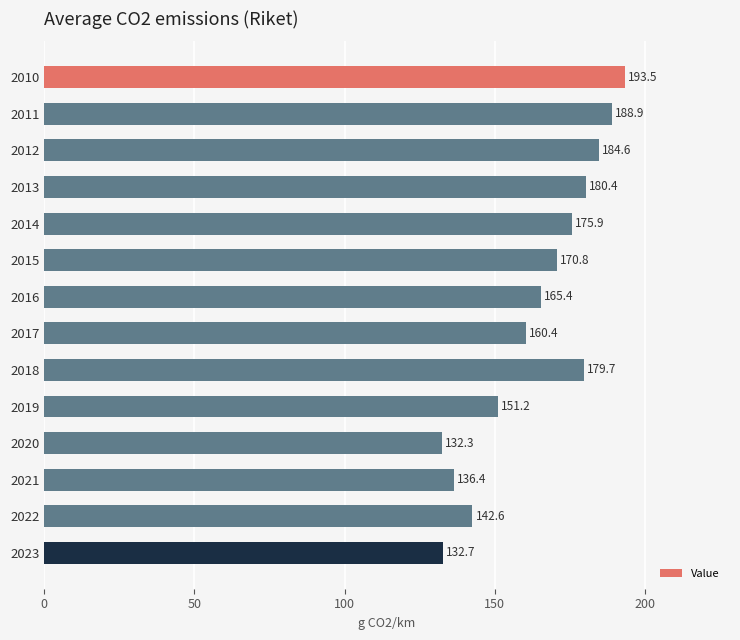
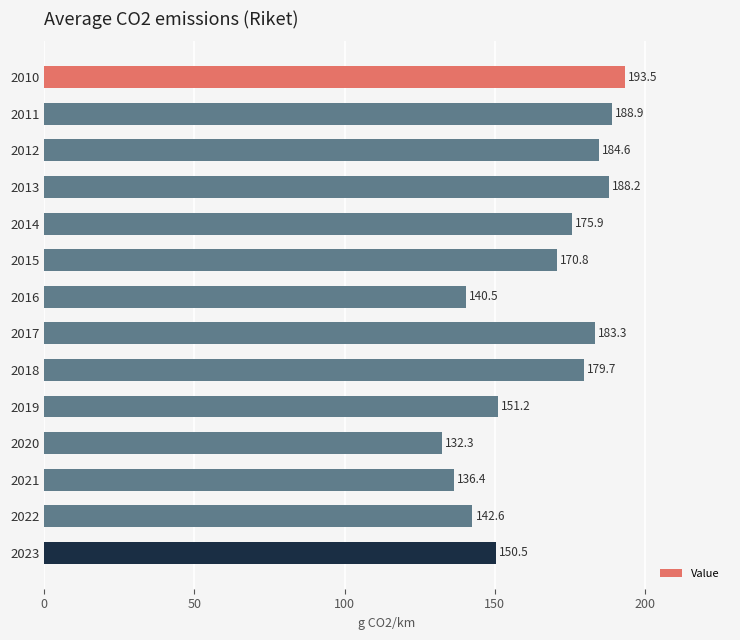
  {
    "2010": 193.5,
    "2011": 188.9,
    "2012": 184.6,
-   "2013": 180.4,
+   "2013": 188.2,
    "2014": 175.9,
    "2015": 170.8,
-   "2016": 165.4,
-   "2017": 160.4,
+   "2016": 140.5,
+   "2017": 183.3,
    "2018": 179.7,
    "2019": 151.2,
    "2020": 132.3,
    "2021": 136.4,
    "2022": 142.6,
-   "2023": 132.7
+   "2023": 150.5
  }
